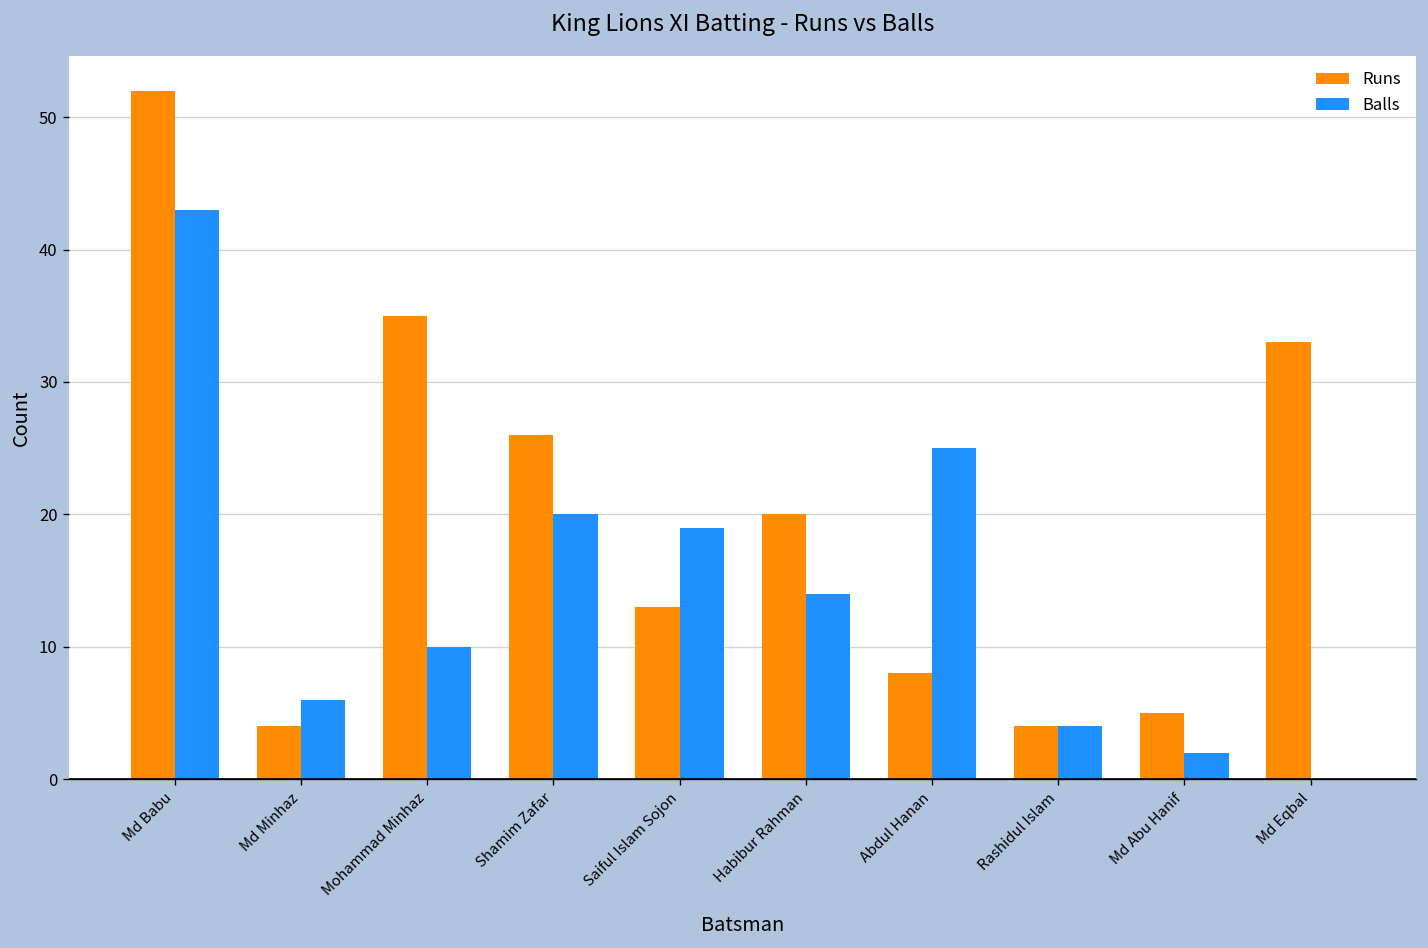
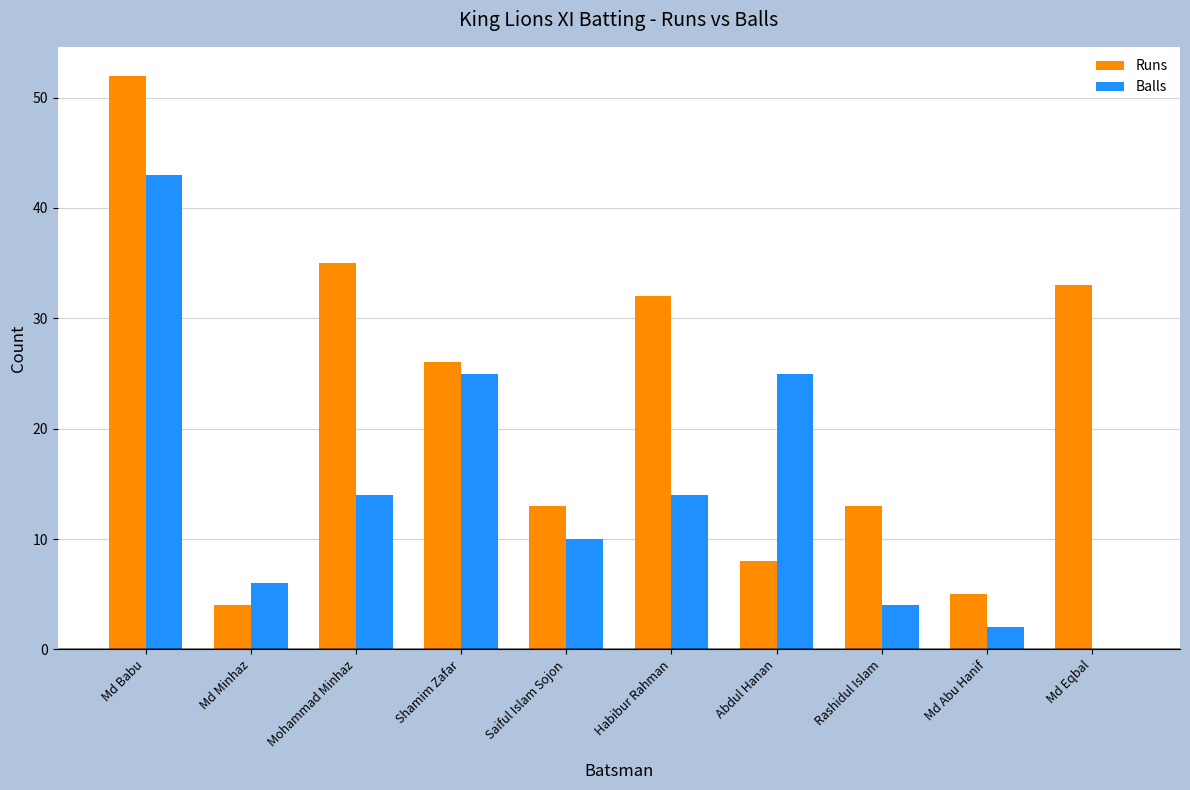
  {
    "Runs": {
      "Md Babu": 52,
      "Md Minhaz": 4,
      "Mohammad Minhaz": 35,
      "Shamim Zafar": 26,
      "Saiful Islam Sojon": 13,
-     "Habibur Rahman": 20,
+     "Habibur Rahman": 32,
      "Abdul Hanan": 8,
-     "Rashidul Islam": 4,
+     "Rashidul Islam": 13,
      "Md Abu Hanif": 5,
      "Md Eqbal": 33
    },
    "Balls": {
      "Md Babu": 43,
      "Md Minhaz": 6,
-     "Mohammad Minhaz": 10,
-     "Shamim Zafar": 20,
-     "Saiful Islam Sojon": 19,
+     "Mohammad Minhaz": 14,
+     "Shamim Zafar": 25,
+     "Saiful Islam Sojon": 10,
      "Habibur Rahman": 14,
      "Abdul Hanan": 25,
      "Rashidul Islam": 4,
      "Md Abu Hanif": 2,
      "Md Eqbal": 0
    }
  }
